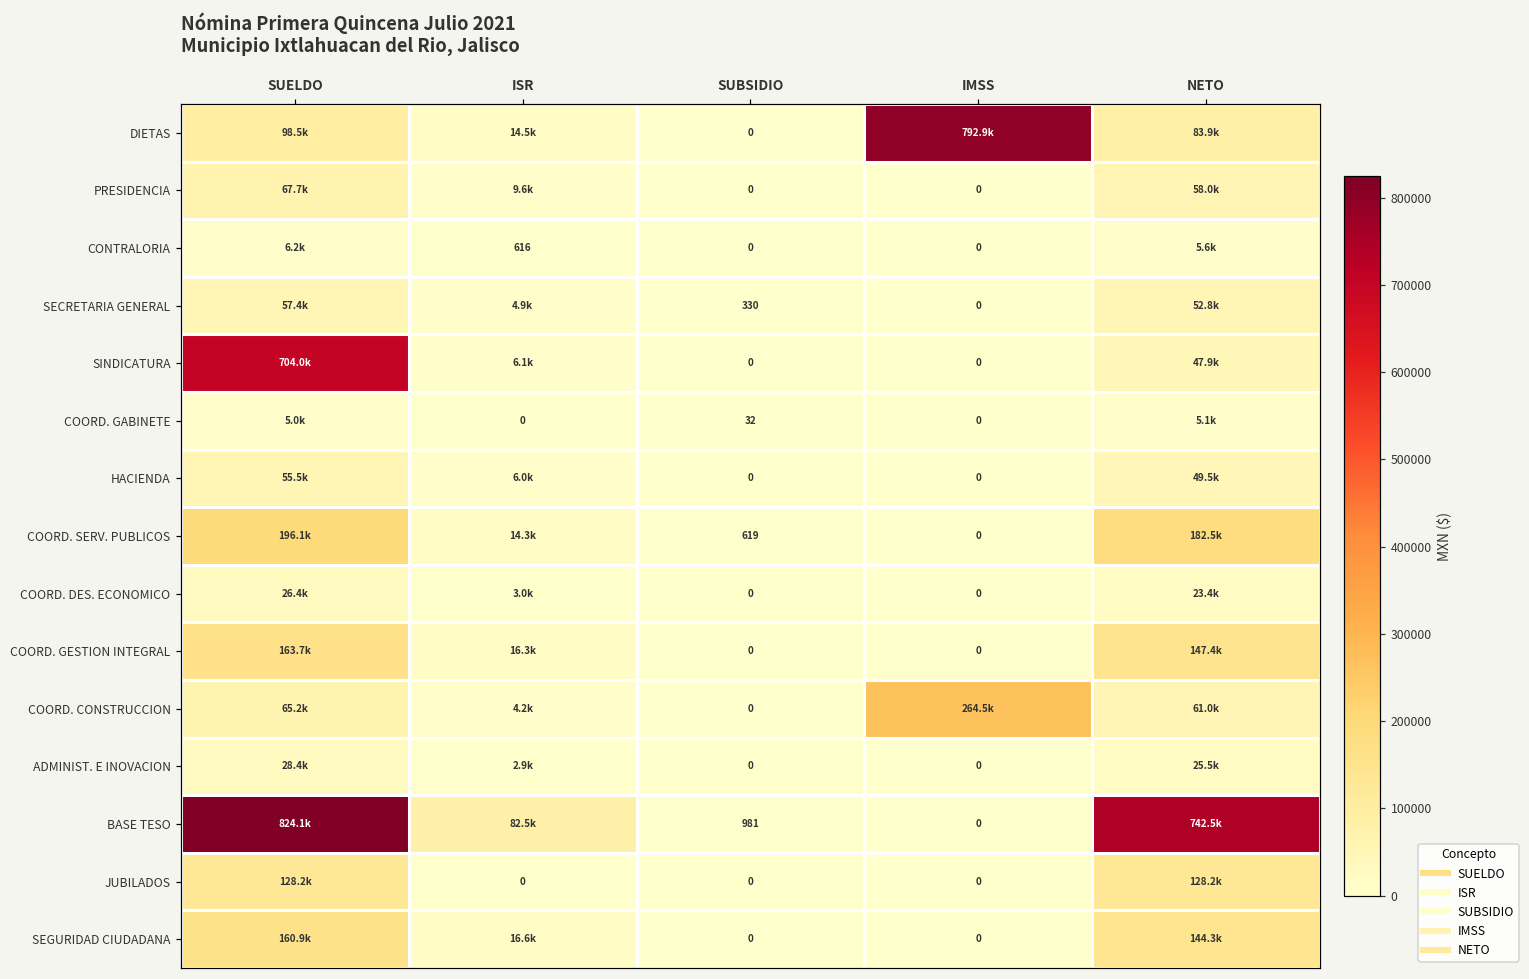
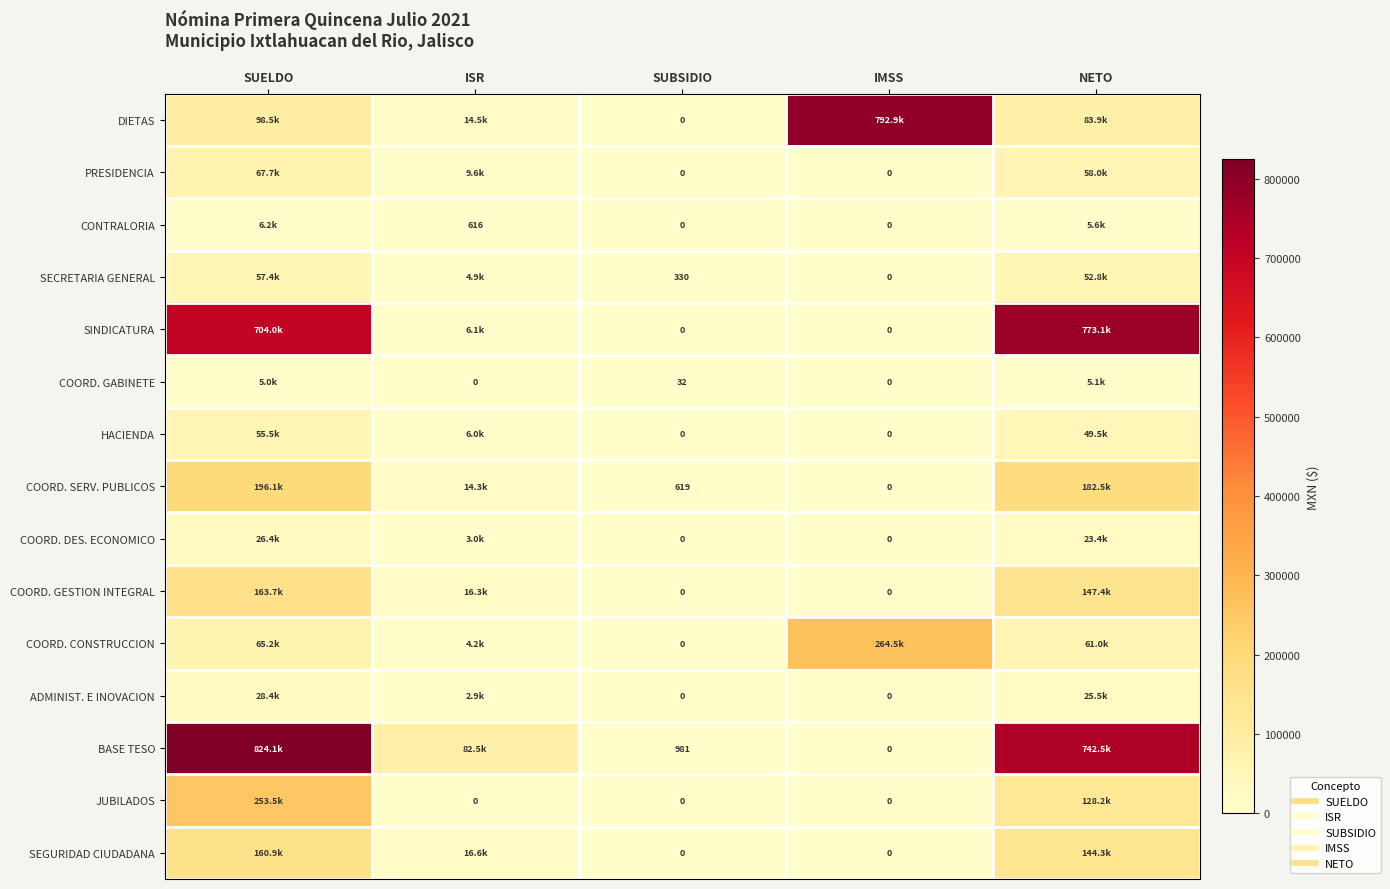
  {
    "DIETAS": {
      "SUELDO": "98.5k",
      "ISR": "14.5k",
      "SUBSIDIO": "0",
      "IMSS": "792.9k",
      "NETO": "83.9k"
    },
    "PRESIDENCIA": {
      "SUELDO": "67.7k",
      "ISR": "9.6k",
      "SUBSIDIO": "0",
      "IMSS": "0",
      "NETO": "58.0k"
    },
    "CONTRALORIA": {
      "SUELDO": "6.2k",
      "ISR": "616",
      "SUBSIDIO": "0",
      "IMSS": "0",
      "NETO": "5.6k"
    },
    "SECRETARIA GENERAL": {
      "SUELDO": "57.4k",
      "ISR": "4.9k",
      "SUBSIDIO": "330",
      "IMSS": "0",
      "NETO": "52.8k"
    },
    "SINDICATURA": {
      "SUELDO": "704.0k",
      "ISR": "6.1k",
      "SUBSIDIO": "0",
      "IMSS": "0",
-     "NETO": "47.9k"
+     "NETO": "773.1k"
    },
    "COORD. GABINETE": {
      "SUELDO": "5.0k",
      "ISR": "0",
      "SUBSIDIO": "32",
      "IMSS": "0",
      "NETO": "5.1k"
    },
    "HACIENDA": {
      "SUELDO": "55.5k",
      "ISR": "6.0k",
      "SUBSIDIO": "0",
      "IMSS": "0",
      "NETO": "49.5k"
    },
    "COORD. SERV. PUBLICOS": {
      "SUELDO": "196.1k",
      "ISR": "14.3k",
      "SUBSIDIO": "619",
      "IMSS": "0",
      "NETO": "182.5k"
    },
    "COORD. DES. ECONOMICO": {
      "SUELDO": "26.4k",
      "ISR": "3.0k",
      "SUBSIDIO": "0",
      "IMSS": "0",
      "NETO": "23.4k"
    },
    "COORD. GESTION INTEGRAL": {
      "SUELDO": "163.7k",
      "ISR": "16.3k",
      "SUBSIDIO": "0",
      "IMSS": "0",
      "NETO": "147.4k"
    },
    "COORD. CONSTRUCCION": {
      "SUELDO": "65.2k",
      "ISR": "4.2k",
      "SUBSIDIO": "0",
      "IMSS": "264.5k",
      "NETO": "61.0k"
    },
    "ADMINIST. E INOVACION": {
      "SUELDO": "28.4k",
      "ISR": "2.9k",
      "SUBSIDIO": "0",
      "IMSS": "0",
      "NETO": "25.5k"
    },
    "BASE TESO": {
      "SUELDO": "824.1k",
      "ISR": "82.5k",
      "SUBSIDIO": "981",
      "IMSS": "0",
      "NETO": "742.5k"
    },
    "JUBILADOS": {
-     "SUELDO": "128.2k",
+     "SUELDO": "253.5k",
      "ISR": "0",
      "SUBSIDIO": "0",
      "IMSS": "0",
      "NETO": "128.2k"
    },
    "SEGURIDAD CIUDADANA": {
      "SUELDO": "160.9k",
      "ISR": "16.6k",
      "SUBSIDIO": "0",
      "IMSS": "0",
      "NETO": "144.3k"
    }
  }
